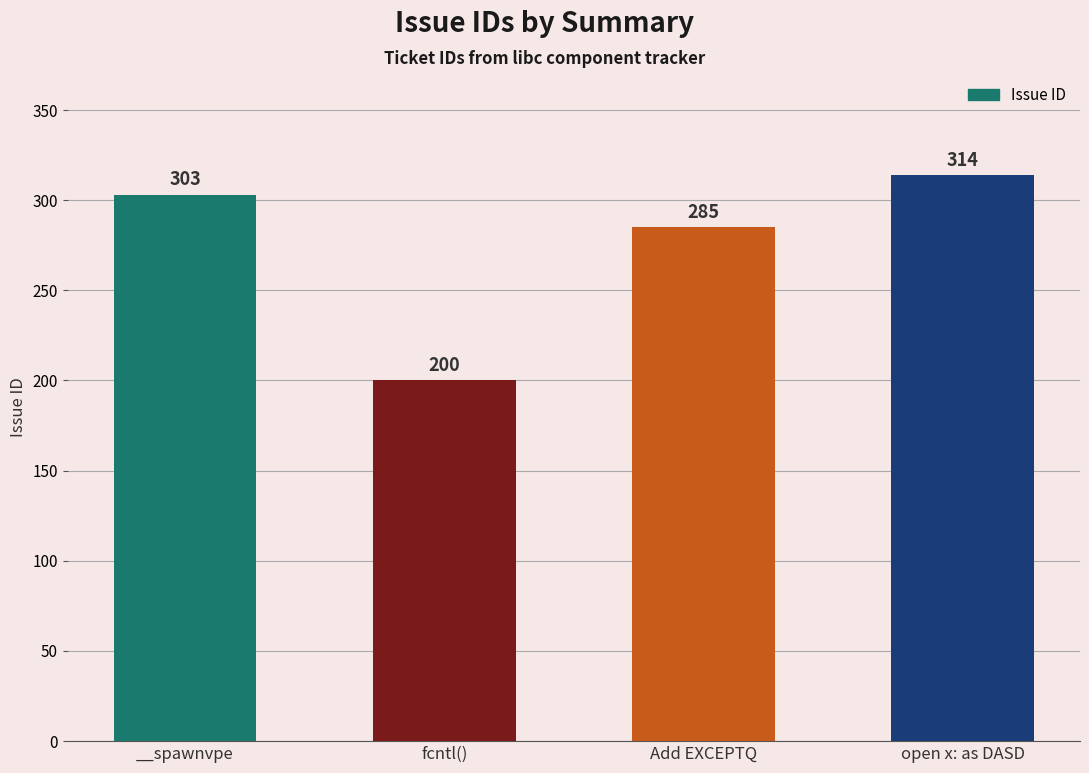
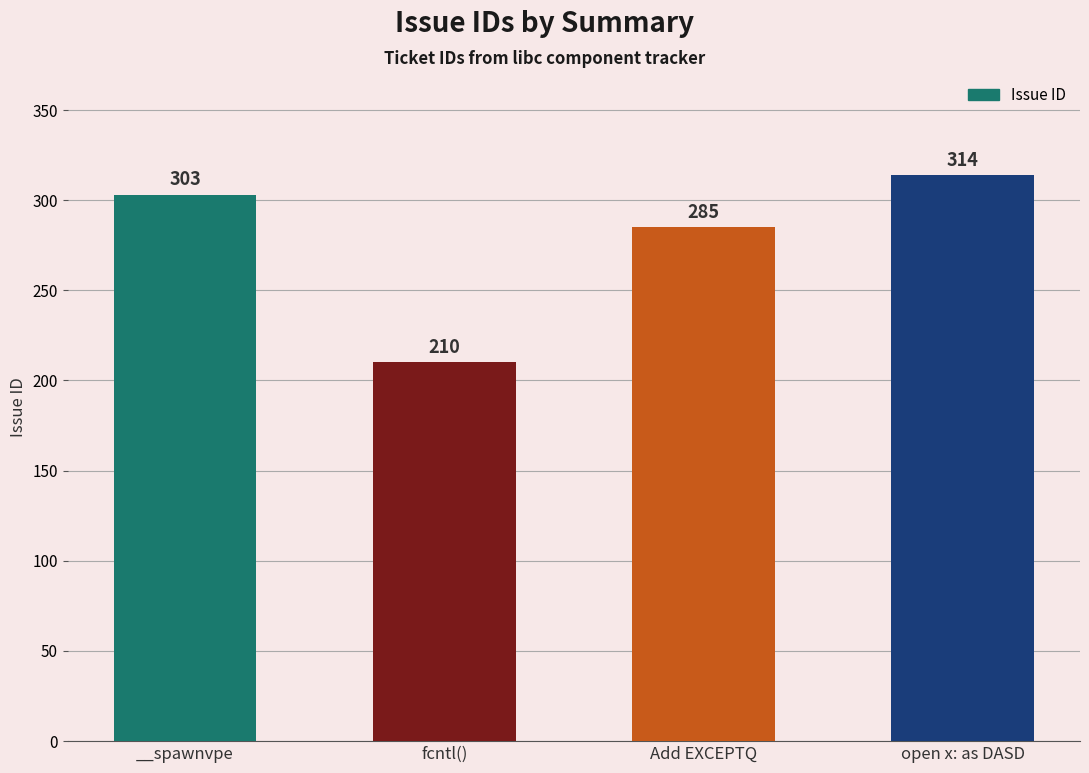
  {
    "__spawnvpe": 303,
-   "fcntl()": 200,
+   "fcntl()": 210,
    "Add EXCEPTQ": 285,
    "open x: as DASD": 314
  }
